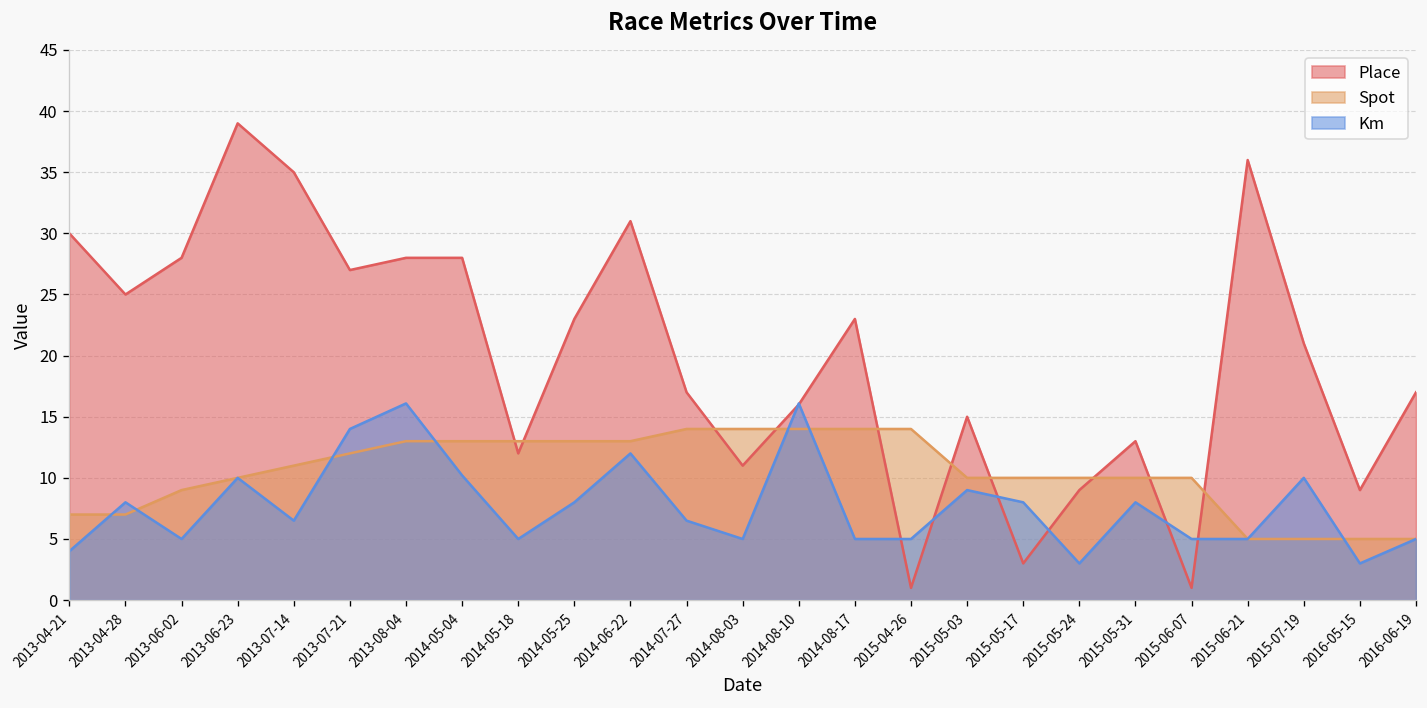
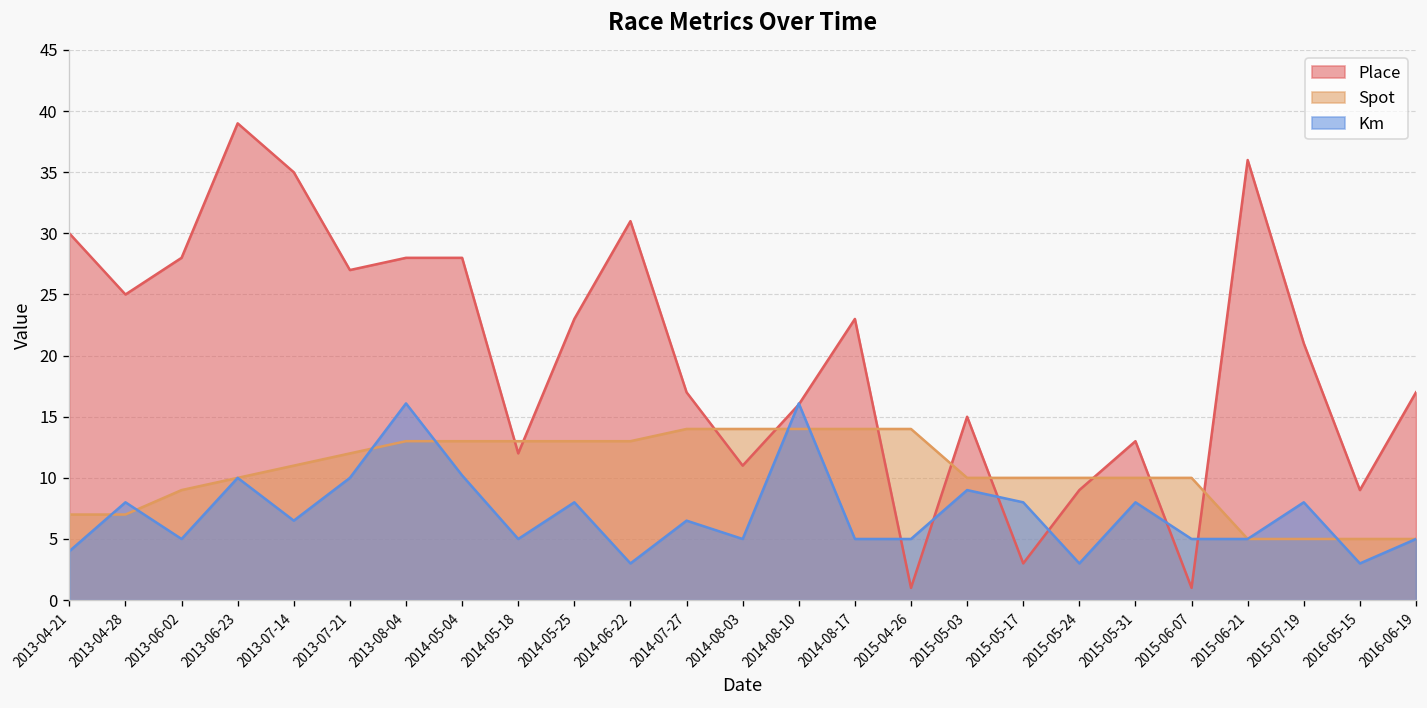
  {
    "Km": {
      "2013-04-21": 4,
      "2013-04-28": 8,
      "2013-06-02": 5,
      "2013-07-14": 6.5,
-     "2013-07-21": 14,
+     "2013-07-21": 10,
      "2013-08-04": 16,
      "2014-05-04": 10,
      "2014-05-18": 5,
      "2014-05-25": 8,
-     "2014-06-22": 12,
+     "2014-06-22": 3,
      "2014-07-27": 6.5,
      "2014-08-03": 5,
      "2014-08-17": 5,
      "2015-04-26": 5,
      "2015-05-03": 9,
      "2015-05-17": 8,
      "2015-05-24": 3,
      "2015-05-31": 8,
      "2015-06-07": 5,
-     "2015-07-19": 10,
+     "2015-07-19": 8,
      "2016-05-15": 3
    }
  }
